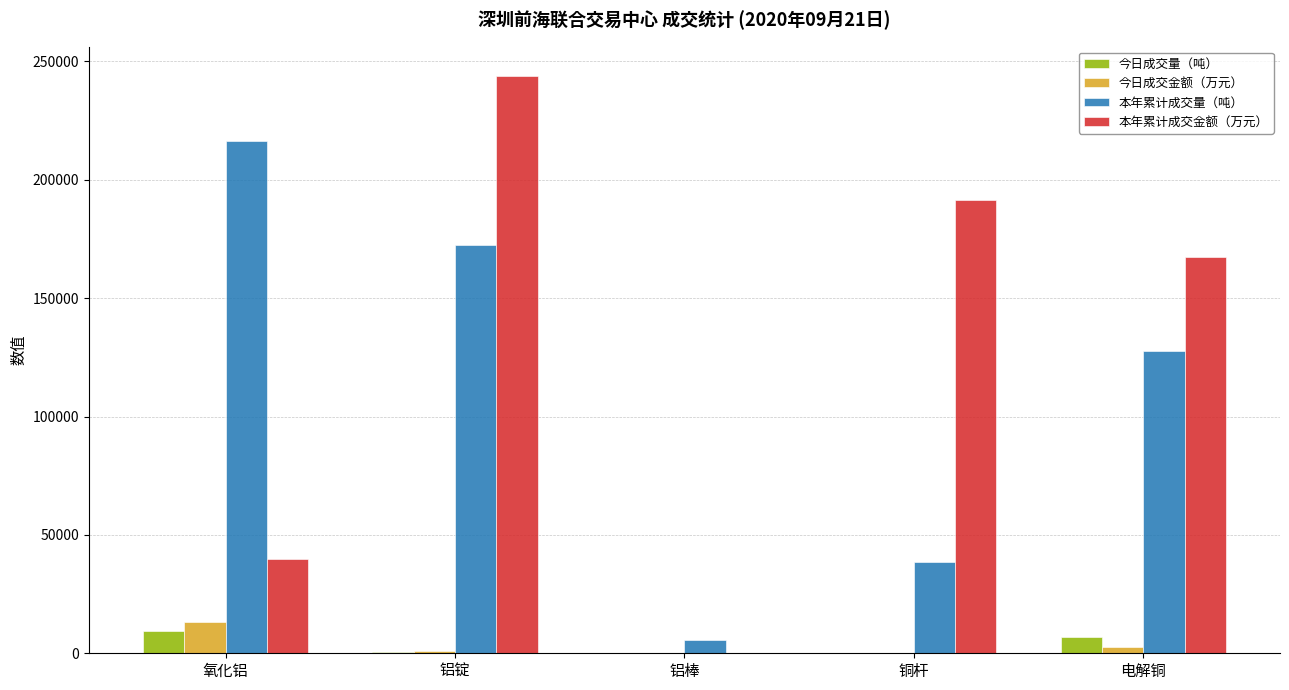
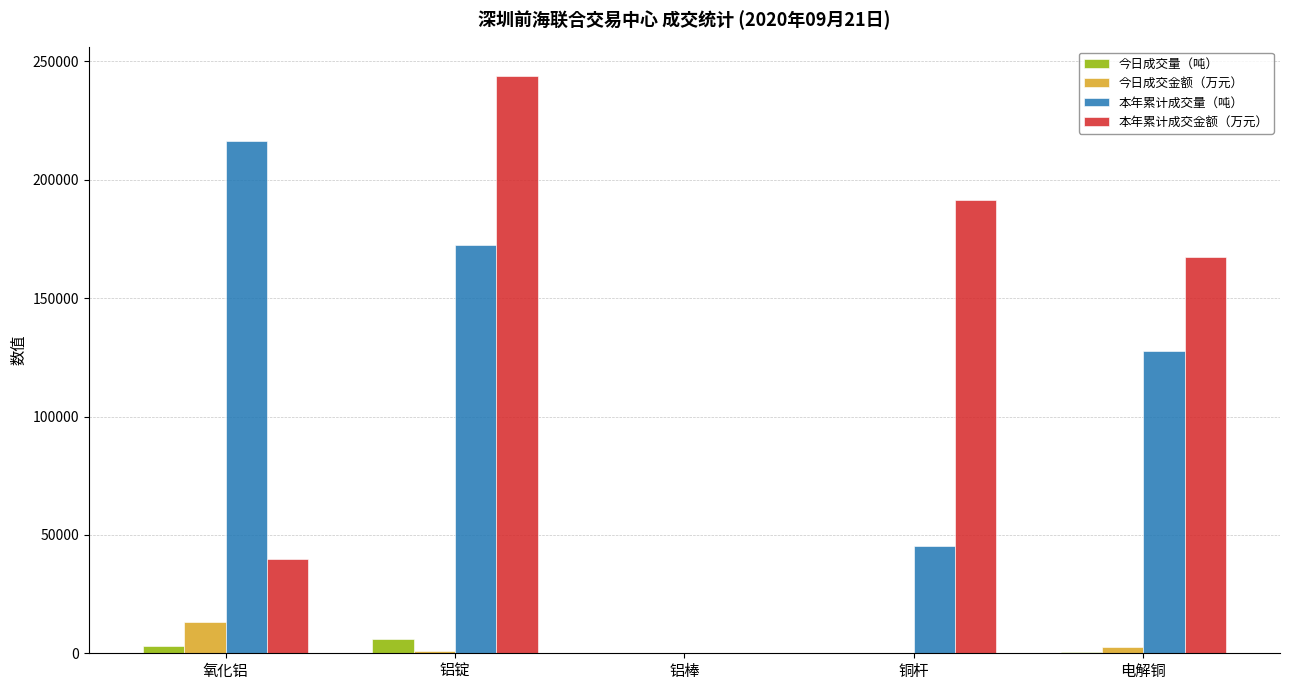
  {
    "今日成交量（吨）": {
-     "氧化铝": 9000,
-     "铝锭": 1000,
+     "氧化铝": 3000,
+     "铝锭": 6000,
      "铝棒": 0,
      "铜杆": 0,
-     "电解铜": 7000
+     "电解铜": 1000
    },
    "今日成交金额（万元）": {
      "氧化铝": 13000,
      "铝棒": 0,
      "铜杆": 0,
      "电解铜": 3000
    },
    "本年累计成交量（吨）": {
      "氧化铝": 216000,
      "铝锭": 172000,
-     "铝棒": 6000,
-     "铜杆": 39000,
+     "铝棒": 0,
+     "铜杆": 45000,
      "电解铜": 128000
    },
    "本年累计成交金额（万元）": {
      "氧化铝": 40000,
      "铝锭": 244000,
      "铜杆": 191000,
      "电解铜": 167000
    }
  }
